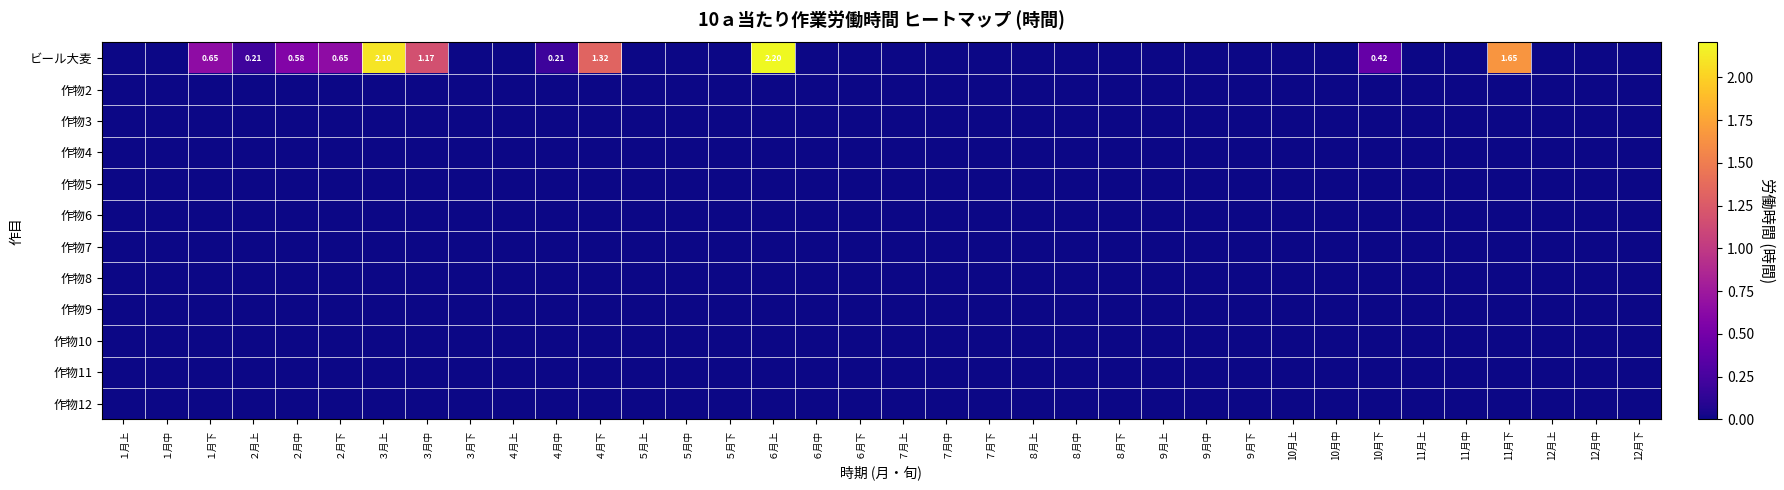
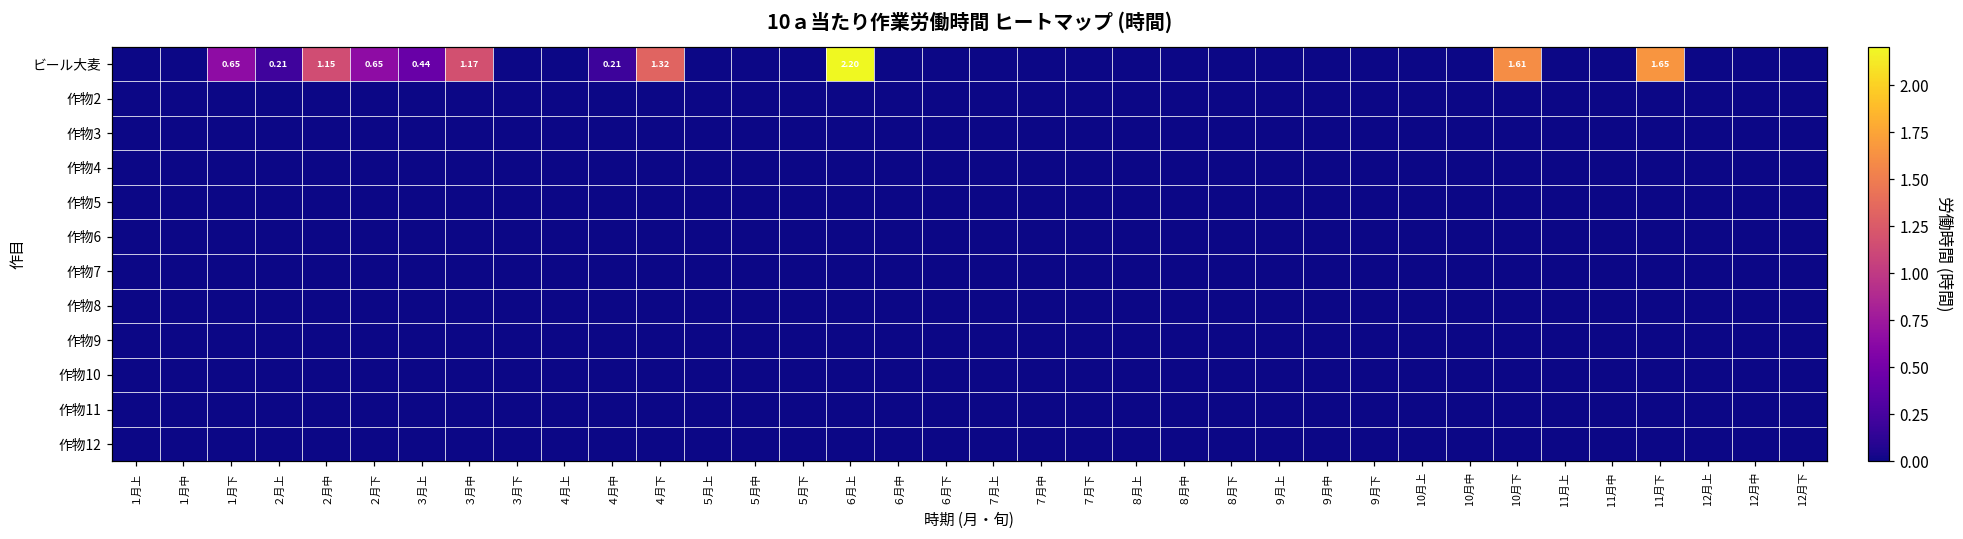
  {
    "ビール大麦": {
      "１月下": 0.65,
      "２月上": 0.21,
-     "２月中": 0.58,
+     "２月中": 1.15,
      "２月下": 0.65,
-     "３月上": 2.10,
+     "３月上": 0.44,
      "３月中": 1.17,
      "４月中": 0.21,
      "４月下": 1.32,
      "６月上": 2.20,
-     "10月下": 0.42,
+     "10月下": 1.61,
      "11月下": 1.65
    }
  }
